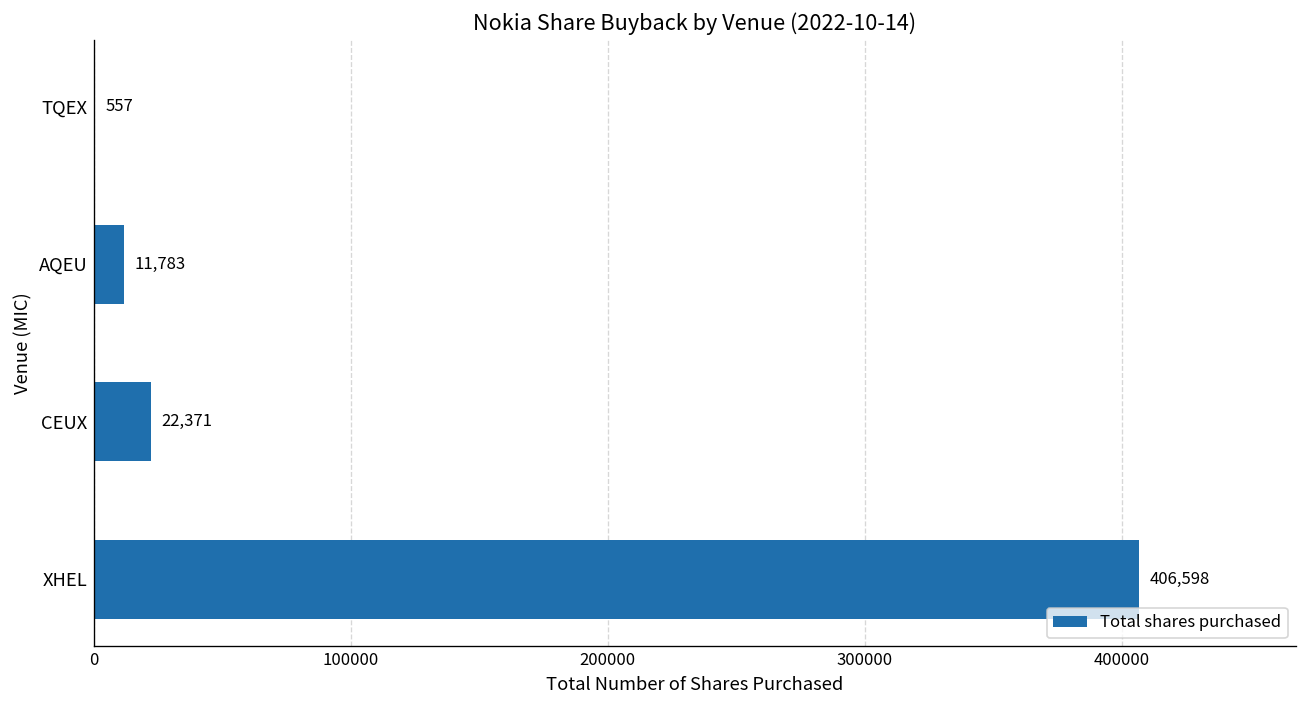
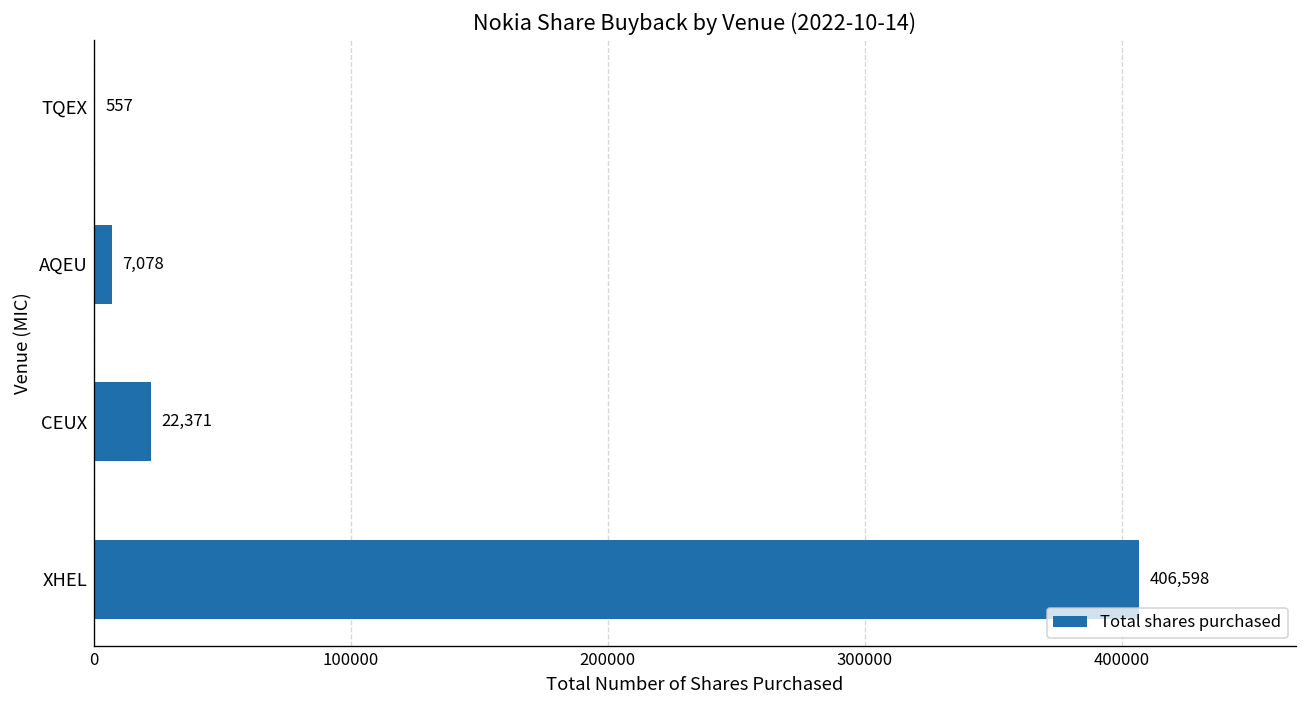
  {
    "TQEX": "557",
-   "AQEU": "11,783",
+   "AQEU": "7,078",
    "CEUX": "22,371",
    "XHEL": "406,598"
  }
